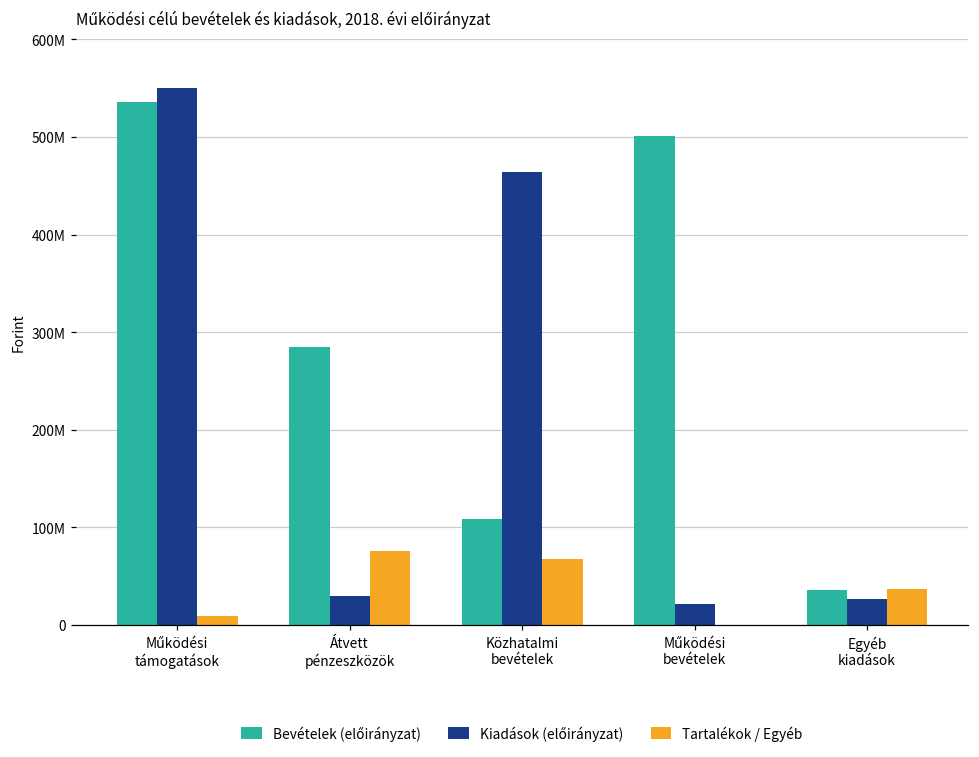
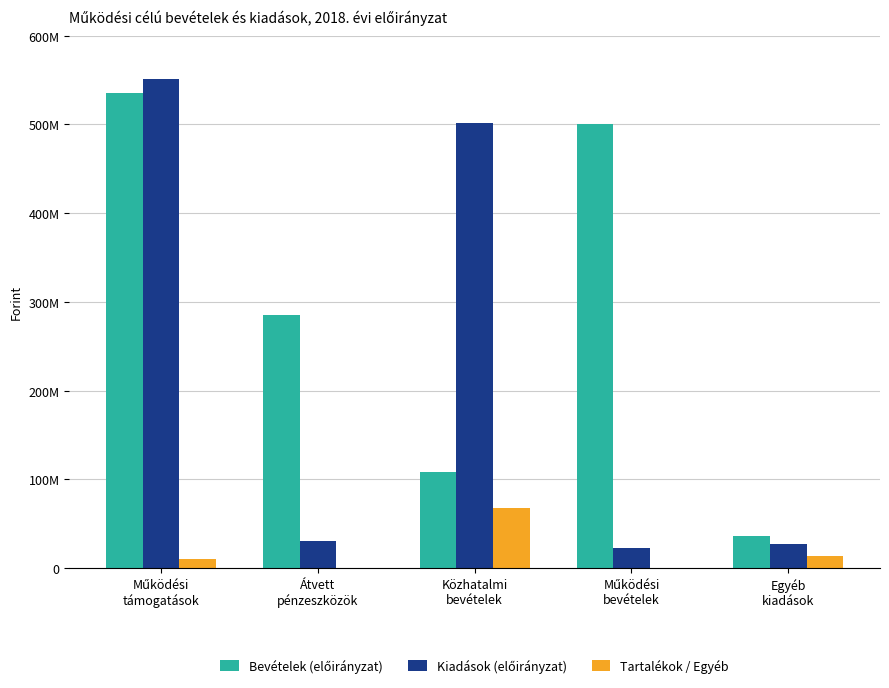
  {
    "Bevételek (előirányzat)": {
      "Működési támogatások": 540000000,
      "Átvett pénzeszközök": 280000000,
      "Közhatalmi bevételek": 110000000,
      "Működési bevételek": 500000000,
      "Egyéb kiadások": 40000000
    },
    "Kiadások (előirányzat)": {
      "Működési támogatások": 550000000,
      "Átvett pénzeszközök": 30000000,
-     "Közhatalmi bevételek": 460000000,
+     "Közhatalmi bevételek": 500000000,
      "Működési bevételek": 20000000,
      "Egyéb kiadások": 30000000
    },
    "Tartalékok / Egyéb": {
      "Működési támogatások": 10000000,
-     "Átvett pénzeszközök": 80000000,
+     "Átvett pénzeszközök": 0,
      "Közhatalmi bevételek": 70000000,
-     "Egyéb kiadások": 40000000
+     "Egyéb kiadások": 10000000
    }
  }
